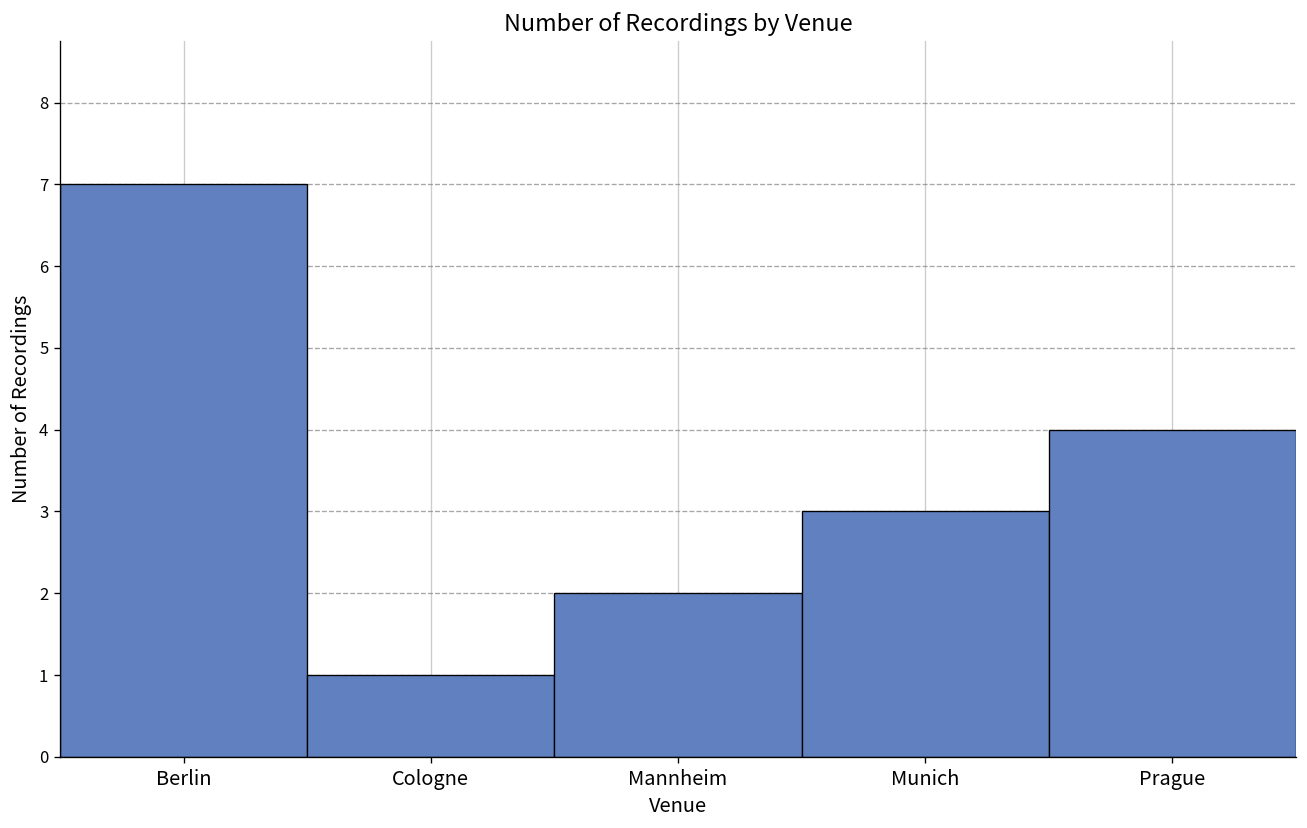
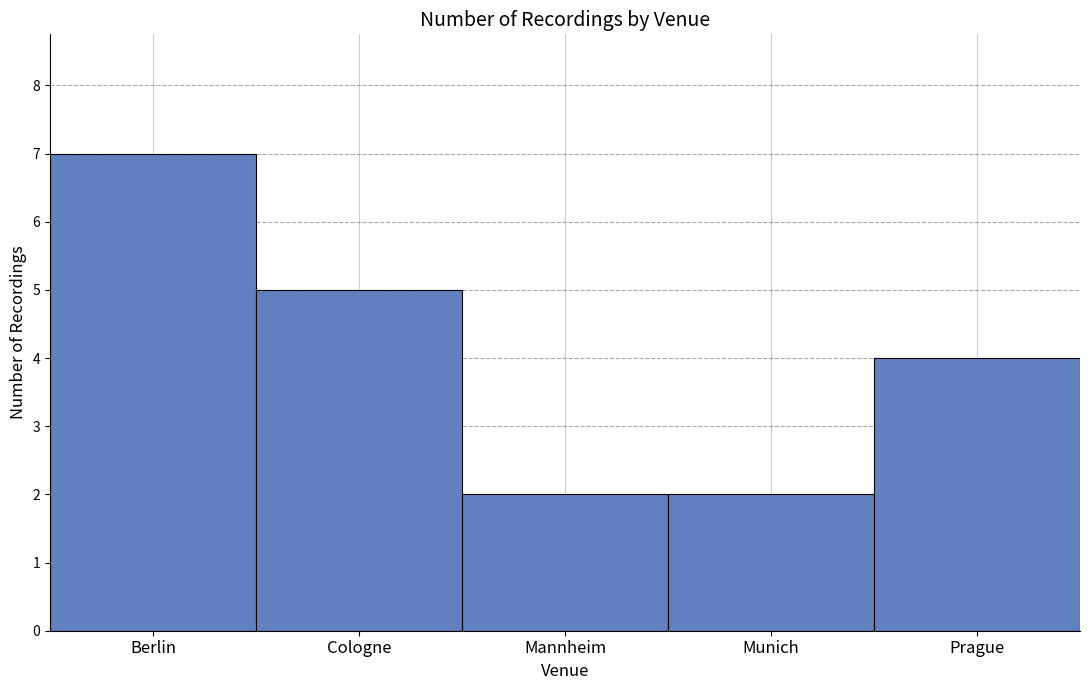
  {
    "Berlin": 7,
-   "Cologne": 1,
+   "Cologne": 5,
    "Mannheim": 2,
-   "Munich": 3,
+   "Munich": 2,
    "Prague": 4
  }
